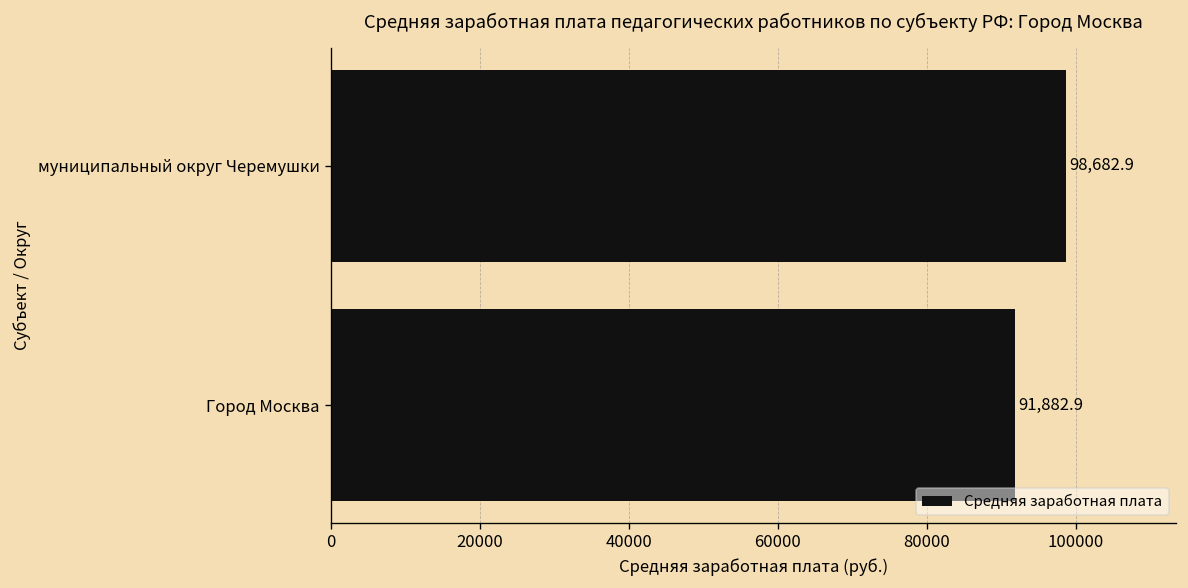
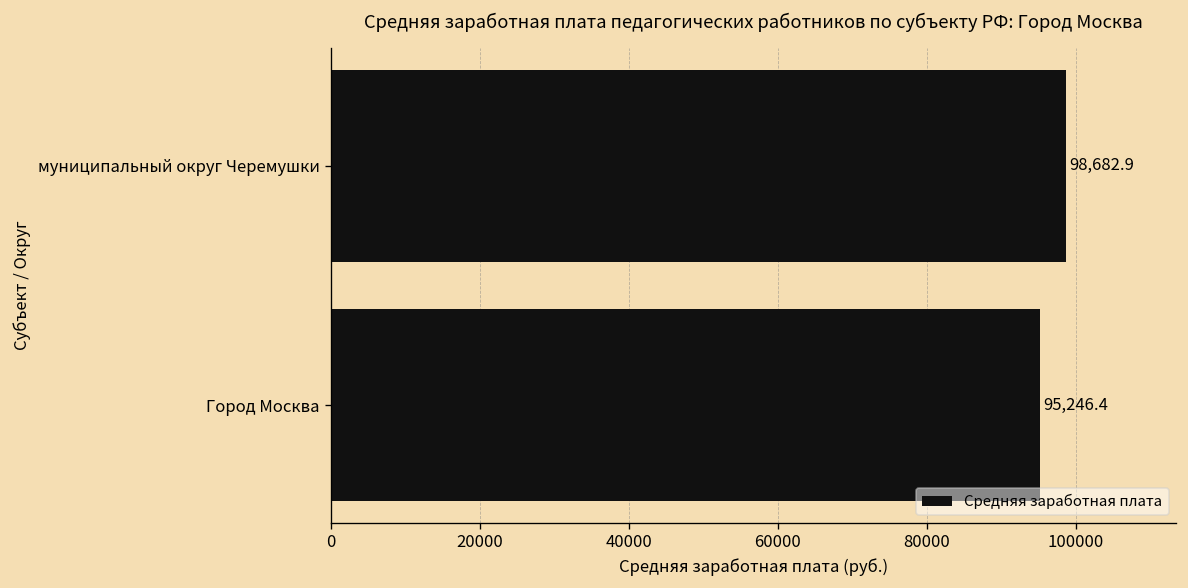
  {
    "муниципальный округ Черемушки": "98,682.9",
-   "Город Москва": "91,882.9"
+   "Город Москва": "95,246.4"
  }
